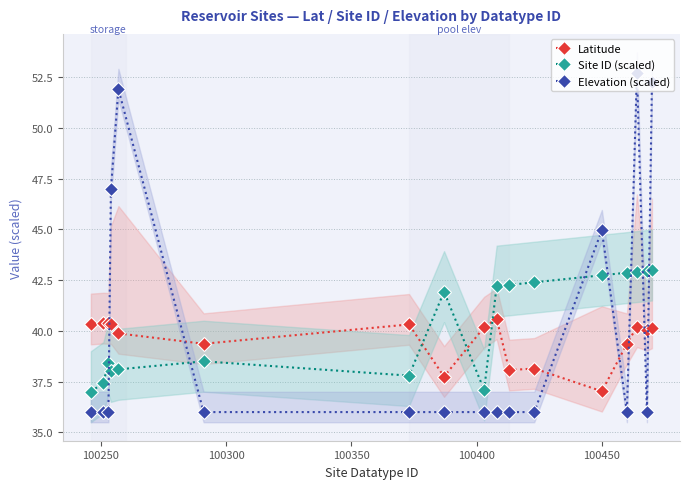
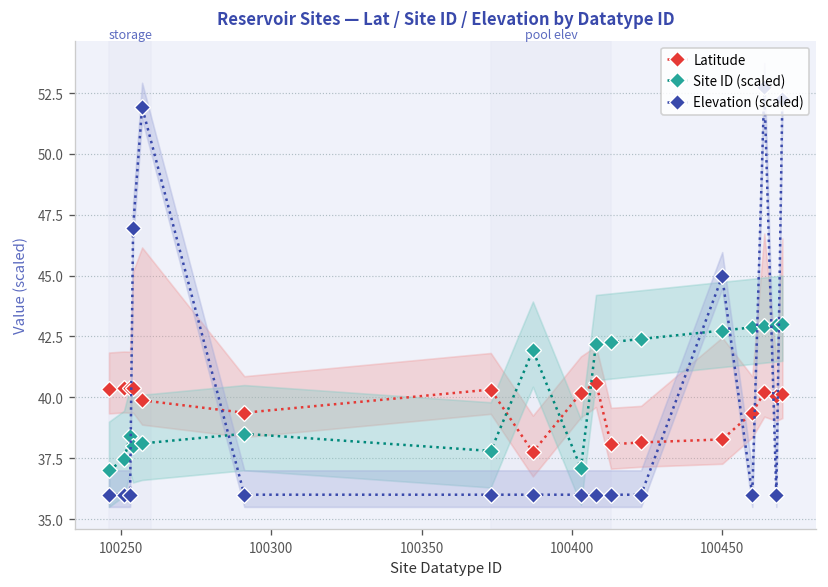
  {
    "Latitude": {
-     "100450": 37.0
+     "100450": 38.3
    },
    "Site ID (scaled)": {
      "100450": 42.7
    },
    "Elevation (scaled)": {
      "100450": 45.0
    }
  }
